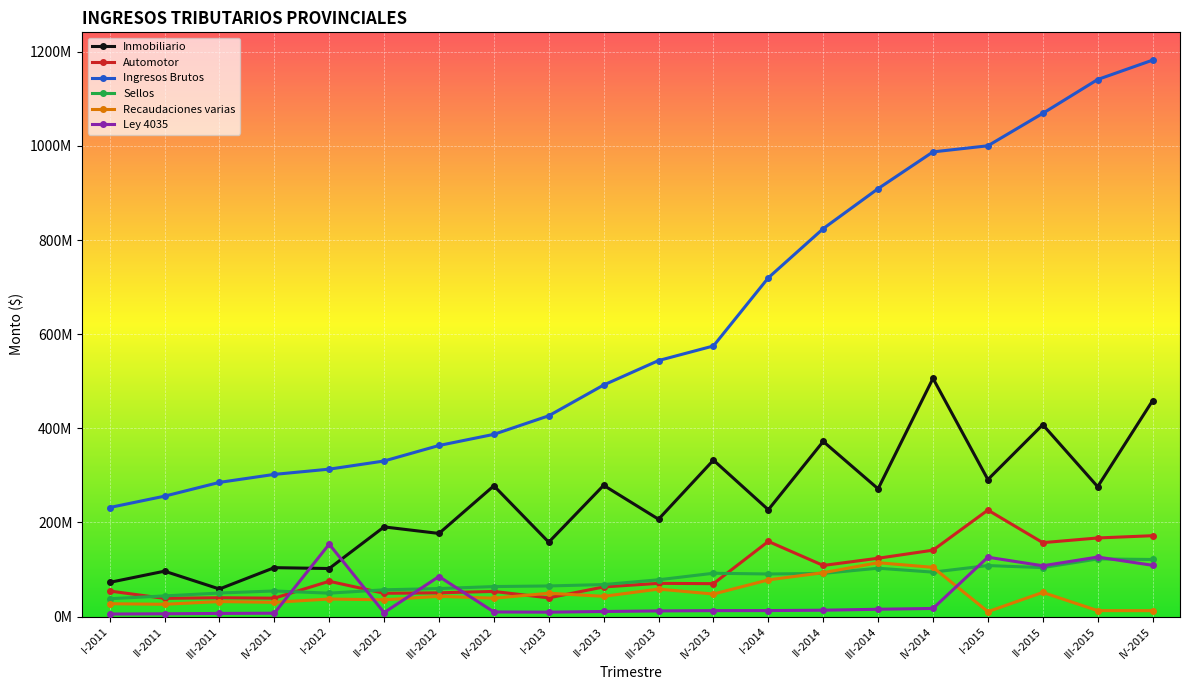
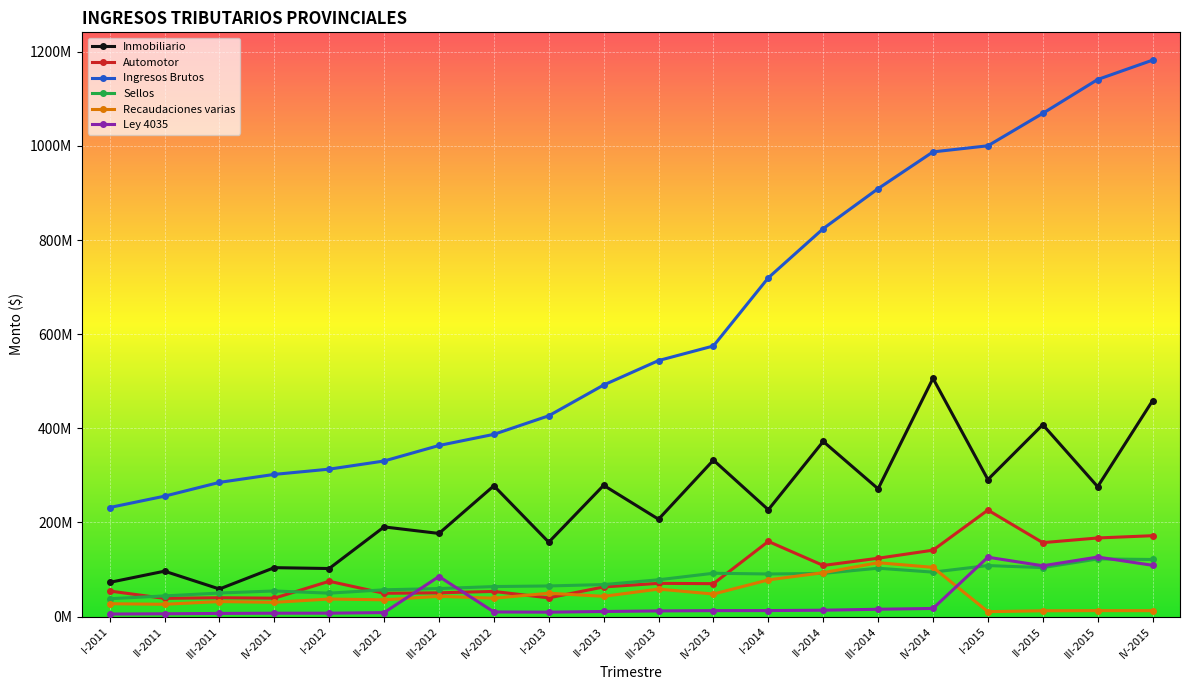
  {
    "Inmobiliario": {
      "I-2011": 70000000,
      "II-2011": 100000000,
      "III-2011": 60000000,
      "IV-2011": 100000000,
      "I-2012": 100000000,
      "II-2012": 190000000,
      "III-2012": 180000000,
      "IV-2012": 280000000,
      "I-2013": 160000000,
      "II-2013": 280000000,
      "III-2013": 210000000,
      "IV-2013": 330000000,
      "I-2014": 230000000,
      "II-2014": 370000000,
      "III-2014": 270000000,
      "IV-2014": 510000000,
      "I-2015": 290000000,
      "II-2015": 410000000,
      "III-2015": 280000000,
      "IV-2015": 460000000
    },
    "Automotor": {
      "I-2011": 50000000,
      "III-2011": 40000000,
      "IV-2011": 40000000,
      "I-2012": 70000000,
      "II-2012": 50000000,
      "III-2012": 50000000,
      "IV-2012": 50000000,
      "I-2013": 40000000,
      "III-2013": 70000000,
      "IV-2013": 70000000,
      "I-2014": 160000000,
      "II-2014": 110000000,
      "III-2014": 120000000,
      "IV-2014": 140000000,
      "I-2015": 230000000,
      "II-2015": 160000000,
      "III-2015": 170000000,
      "IV-2015": 170000000
    },
    "Ingresos Brutos": {
      "I-2011": 230000000,
      "II-2011": 260000000,
      "III-2011": 290000000,
      "IV-2011": 300000000,
      "I-2012": 310000000,
      "II-2012": 330000000,
      "III-2012": 360000000,
      "IV-2012": 390000000,
      "I-2013": 430000000,
      "II-2013": 490000000,
      "III-2013": 540000000,
      "IV-2013": 570000000,
      "I-2014": 720000000,
      "II-2014": 820000000,
      "III-2014": 910000000,
      "IV-2014": 990000000,
      "I-2015": 1000000000,
      "II-2015": 1070000000,
      "III-2015": 1140000000,
      "IV-2015": 1180000000
    },
    "Sellos": {
      "I-2011": 40000000,
      "III-2011": 50000000,
      "IV-2011": 50000000,
      "I-2012": 50000000,
      "II-2012": 60000000,
      "III-2012": 60000000,
      "IV-2012": 60000000,
      "I-2013": 60000000,
      "III-2013": 80000000,
      "IV-2013": 90000000,
      "I-2014": 90000000,
      "III-2014": 100000000,
      "IV-2014": 90000000,
      "I-2015": 110000000,
      "IV-2015": 120000000
    },
    "Recaudaciones varias": {
      "I-2011": 30000000,
      "II-2011": 30000000,
      "III-2011": 30000000,
      "IV-2011": 30000000,
      "I-2012": 40000000,
      "II-2012": 40000000,
      "III-2012": 40000000,
      "IV-2012": 40000000,
      "I-2013": 50000000,
      "II-2013": 40000000,
      "III-2013": 60000000,
      "IV-2013": 50000000,
      "I-2014": 80000000,
      "III-2014": 110000000,
      "IV-2014": 100000000,
      "I-2015": 10000000,
-     "II-2015": 50000000,
+     "II-2015": 10000000,
      "III-2015": 10000000,
      "IV-2015": 10000000
    },
    "Ley 4035": {
      "I-2011": 10000000,
      "II-2011": 10000000,
      "III-2011": 10000000,
      "IV-2011": 10000000,
-     "I-2012": 150000000,
+     "I-2012": 10000000,
      "II-2012": 10000000,
      "III-2012": 90000000,
      "IV-2012": 10000000,
      "I-2013": 10000000,
      "II-2013": 10000000,
      "III-2013": 10000000,
      "IV-2013": 10000000,
      "I-2014": 10000000,
      "II-2014": 10000000,
      "III-2014": 20000000,
      "IV-2014": 20000000,
      "I-2015": 130000000,
      "IV-2015": 110000000
    }
  }
